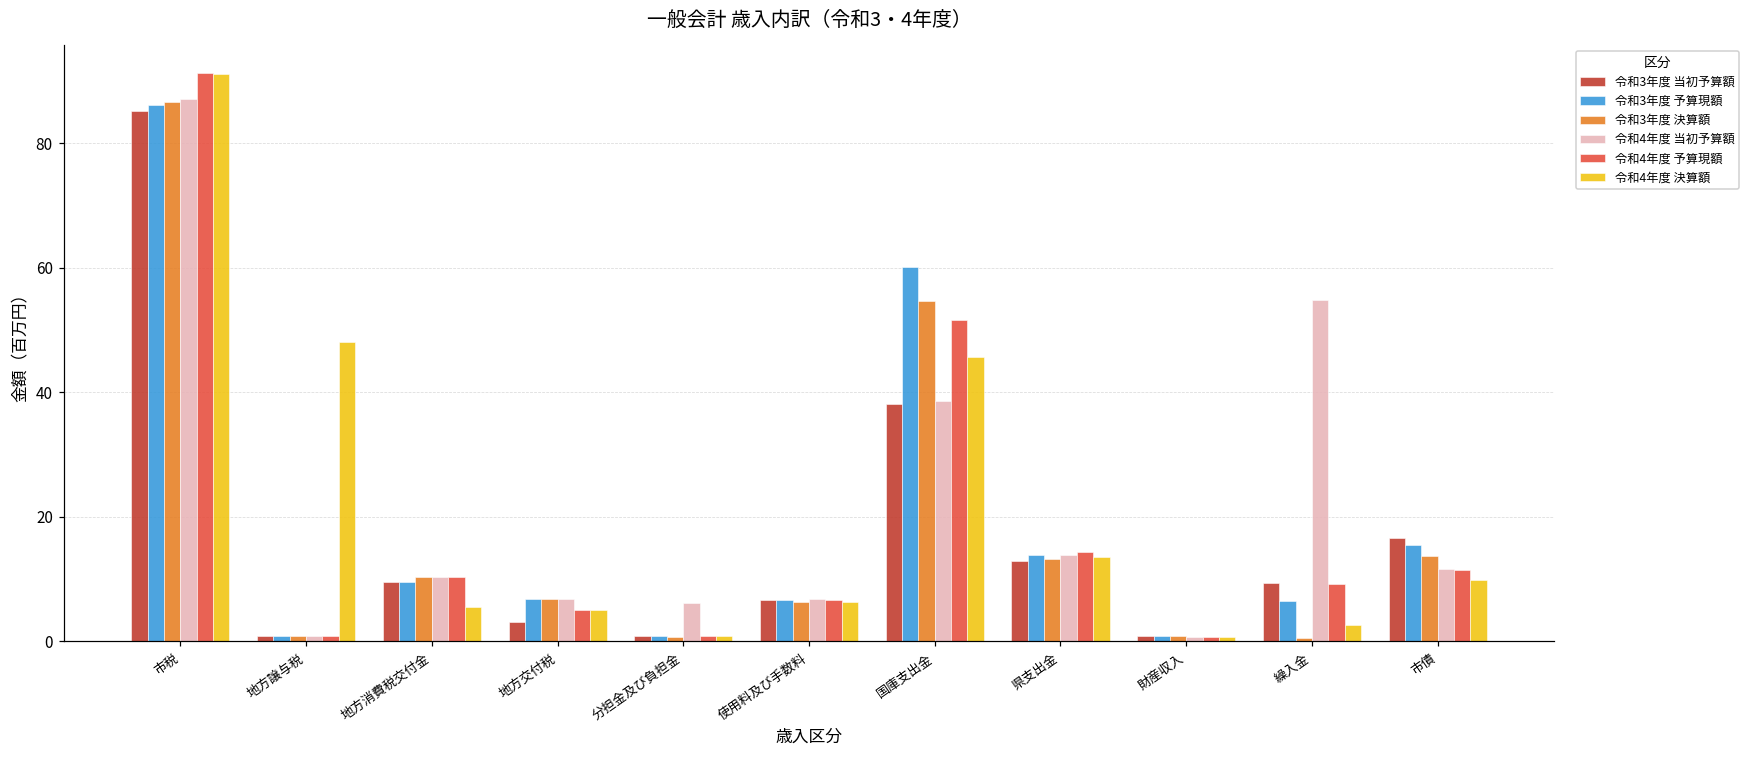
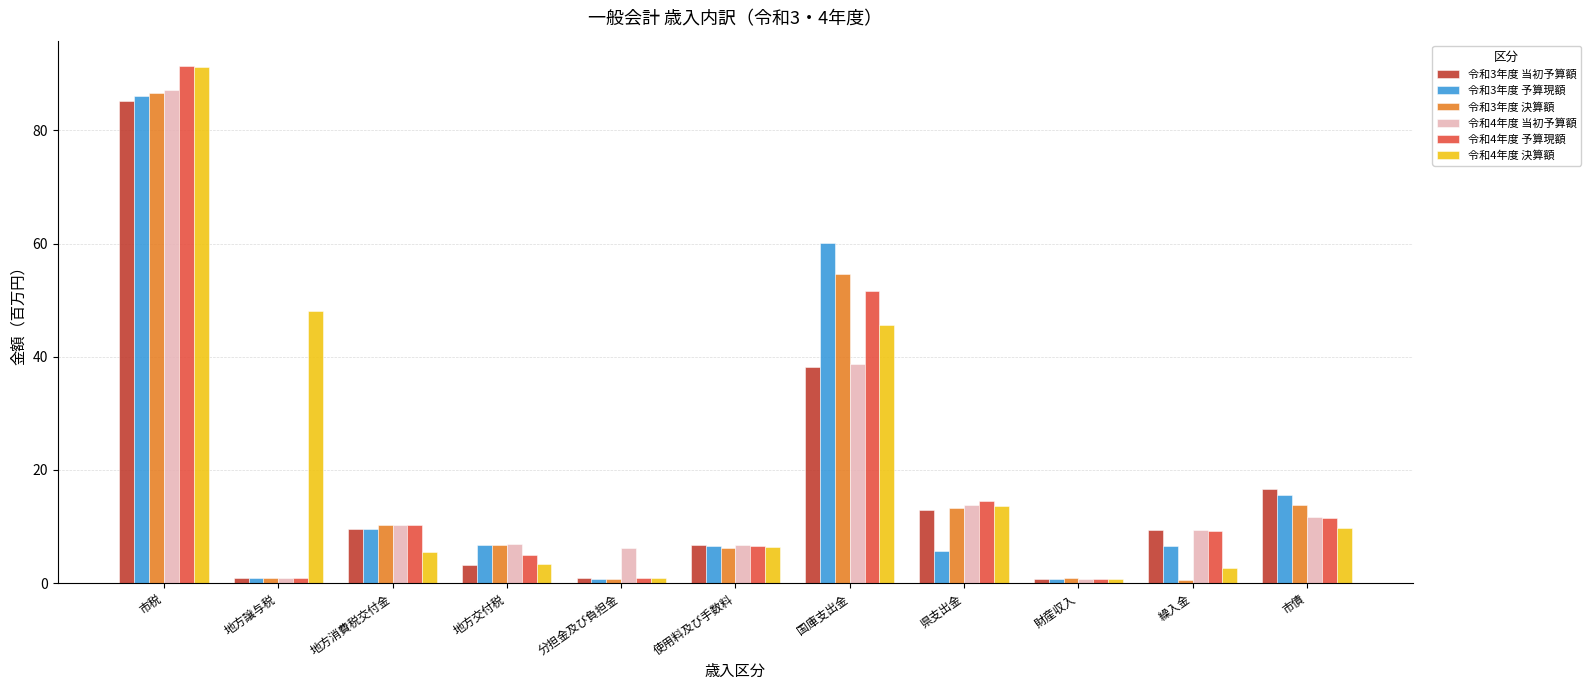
  {
    "令和3年度 予算現額": {
      "市税": 86,
      "地方譲与税": 1,
      "地方消費税交付金": 10,
      "地方交付税": 7,
      "分担金及び負担金": 1,
      "使用料及び手数料": 7,
      "国庫支出金": 60,
-     "県支出金": 14,
+     "県支出金": 6,
      "財産収入": 1,
      "繰入金": 6,
      "市債": 16
    },
    "令和4年度 当初予算額": {
      "市税": 87,
      "地方譲与税": 1,
      "地方消費税交付金": 10,
      "地方交付税": 7,
      "分担金及び負担金": 6,
      "使用料及び手数料": 7,
      "国庫支出金": 39,
      "県支出金": 14,
      "財産収入": 1,
-     "繰入金": 55,
+     "繰入金": 9,
      "市債": 12
    },
    "令和4年度 決算額": {
      "市税": 91,
      "地方譲与税": 48,
      "地方消費税交付金": 6,
-     "地方交付税": 5,
+     "地方交付税": 3,
      "分担金及び負担金": 1,
      "使用料及び手数料": 6,
      "国庫支出金": 46,
      "県支出金": 14,
      "財産収入": 1,
      "繰入金": 3,
      "市債": 10
    }
  }
